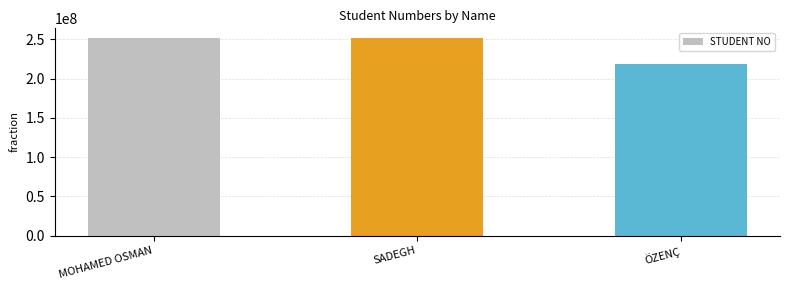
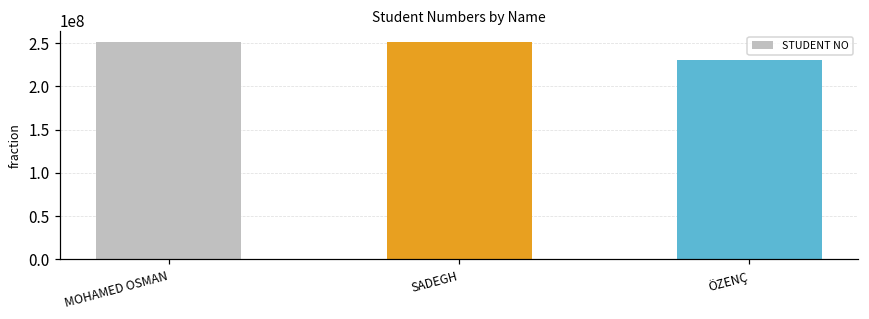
  {
    "MOHAMED OSMAN": 250000000,
    "SADEGH": 250000000,
-   "ÖZENÇ": 220000000
+   "ÖZENÇ": 230000000
  }
